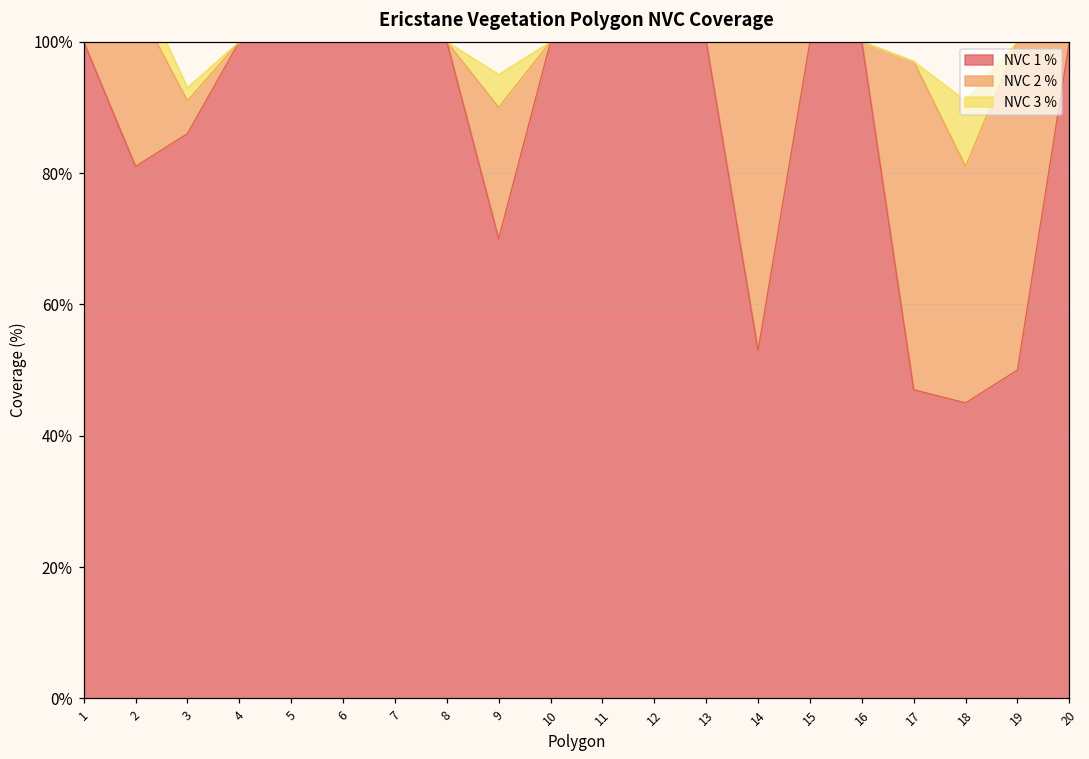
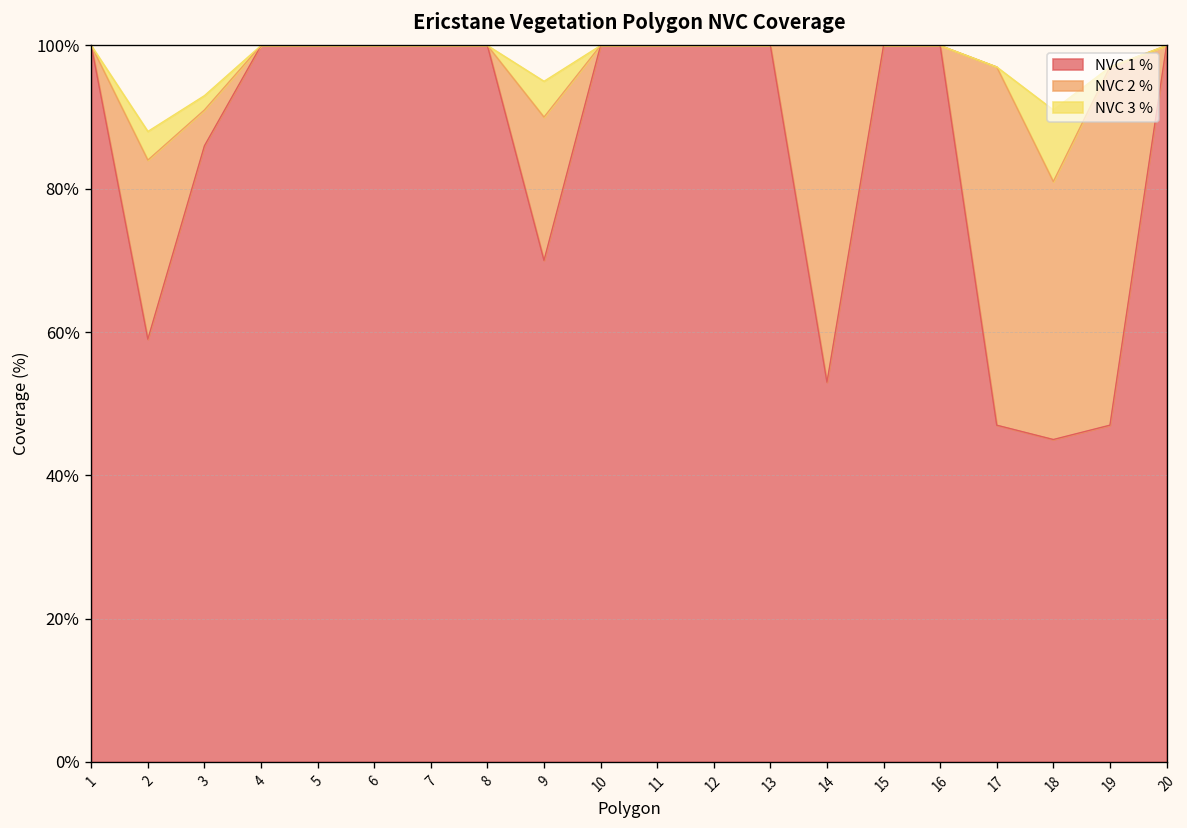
  {
    "NVC 1 %": {
-     "2": "81%",
+     "2": "59%",
      "3": "86%",
      "9": "70%",
      "14": "53%",
      "17": "47%",
      "18": "45%",
-     "19": "50%"
+     "19": "47%"
    },
    "NVC 2 %": {
      "3": "5%",
      "9": "20%",
      "18": "36%"
    },
    "NVC 3 %": {
      "3": "2%",
      "9": "5%"
    }
  }
